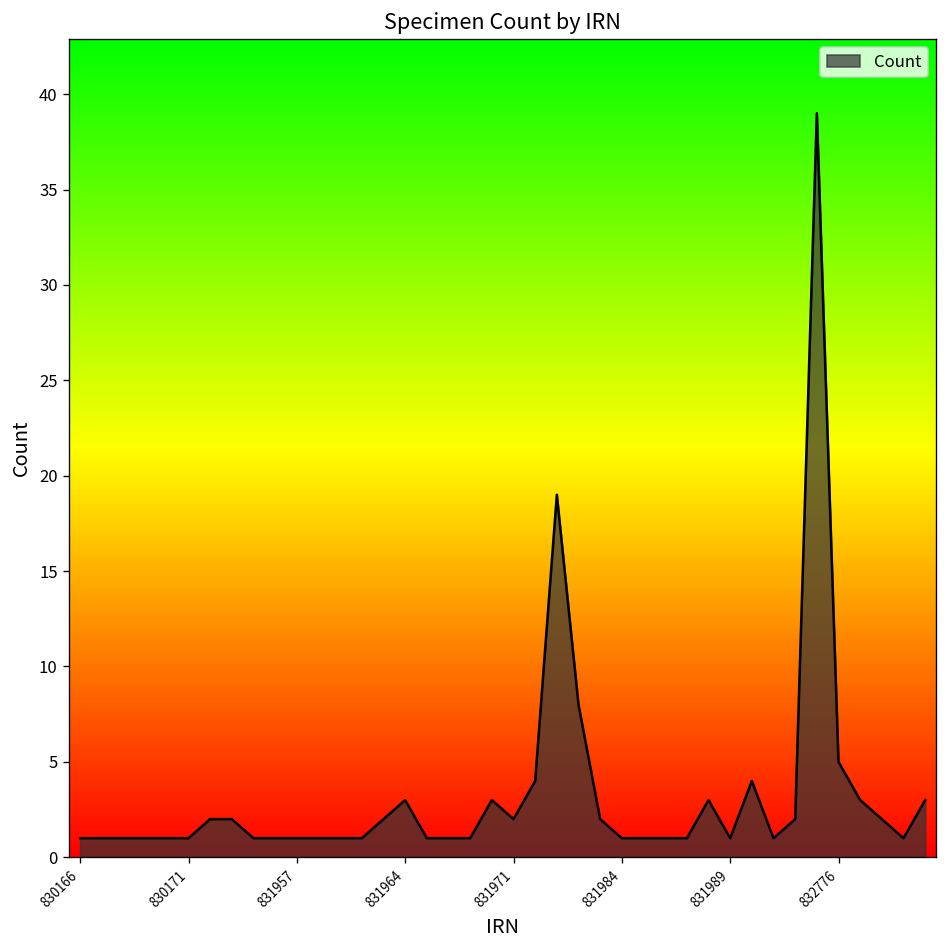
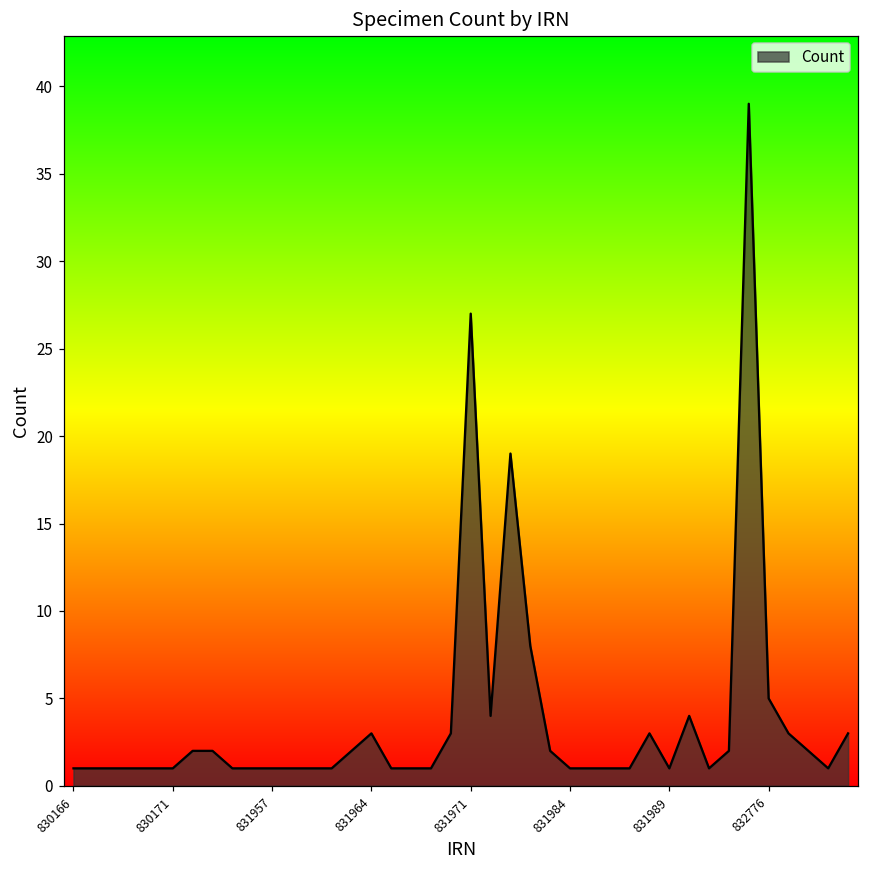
  {
    "830166": 1,
    "830171": 1,
    "831957": 1,
    "831964": 3,
-   "831971": 2,
+   "831971": 27,
    "831984": 1,
    "831989": 1,
    "832776": 5
  }
